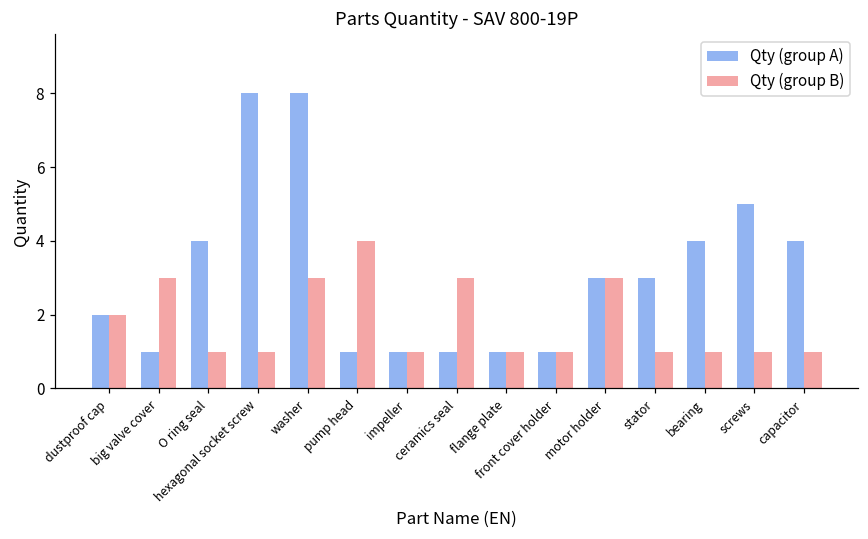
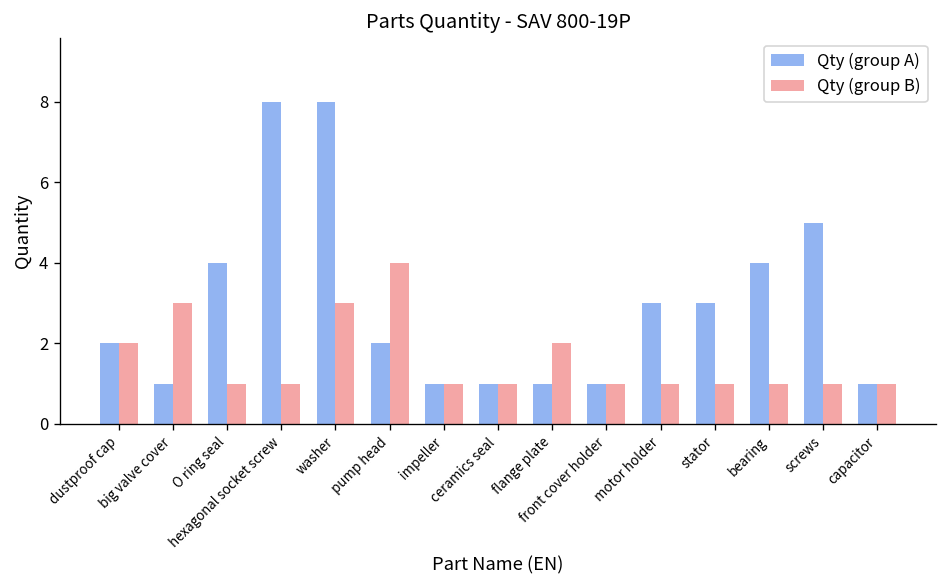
  {
    "Qty (group A)": {
      "dustproof cap": 2,
      "big valve cover": 1,
      "O ring seal": 4,
      "hexagonal socket screw": 8,
      "washer": 8,
-     "pump head": 1,
+     "pump head": 2,
      "impeller": 1,
      "ceramics seal": 1,
      "flange plate": 1,
      "front cover holder": 1,
      "motor holder": 3,
      "stator": 3,
      "bearing": 4,
      "screws": 5,
-     "capacitor": 4
+     "capacitor": 1
    },
    "Qty (group B)": {
      "dustproof cap": 2,
      "big valve cover": 3,
      "O ring seal": 1,
      "hexagonal socket screw": 1,
      "washer": 3,
      "pump head": 4,
      "impeller": 1,
-     "ceramics seal": 3,
-     "flange plate": 1,
+     "ceramics seal": 1,
+     "flange plate": 2,
      "front cover holder": 1,
-     "motor holder": 3,
+     "motor holder": 1,
      "stator": 1,
      "bearing": 1,
      "screws": 1,
      "capacitor": 1
    }
  }
